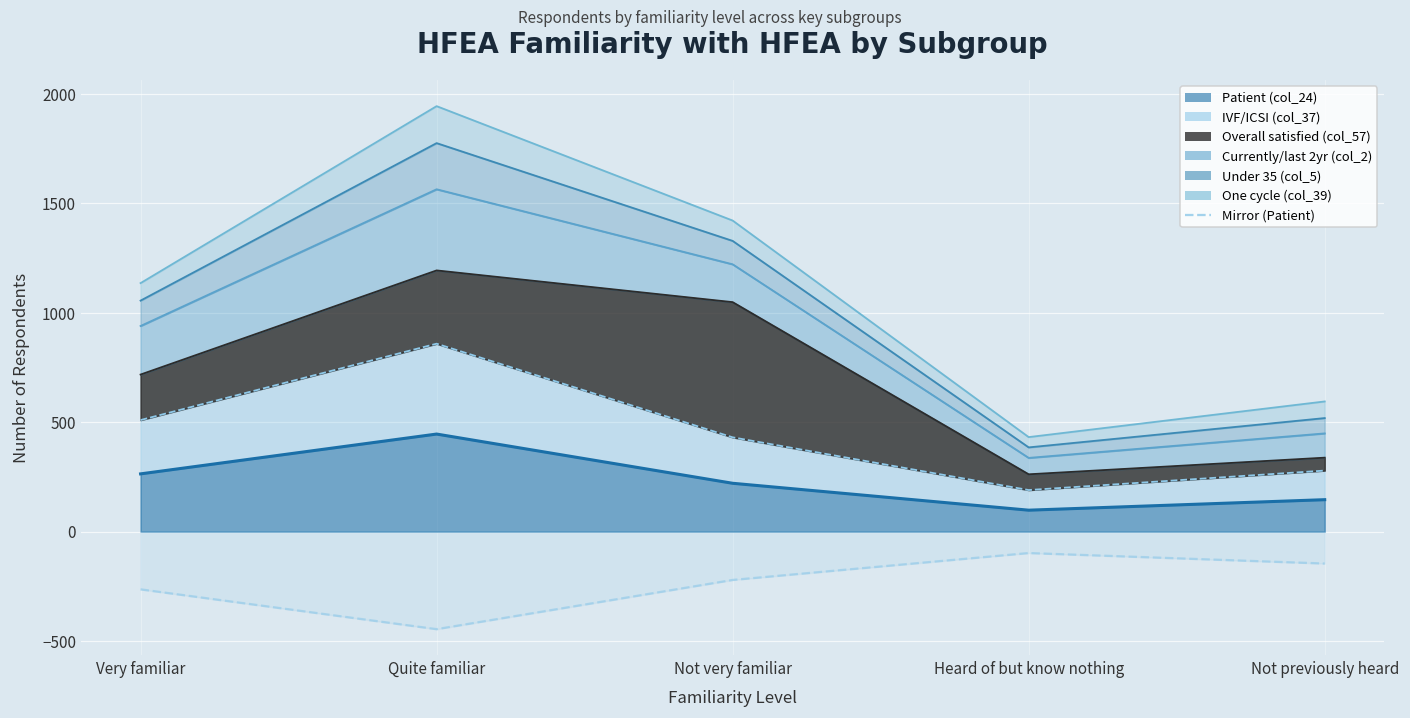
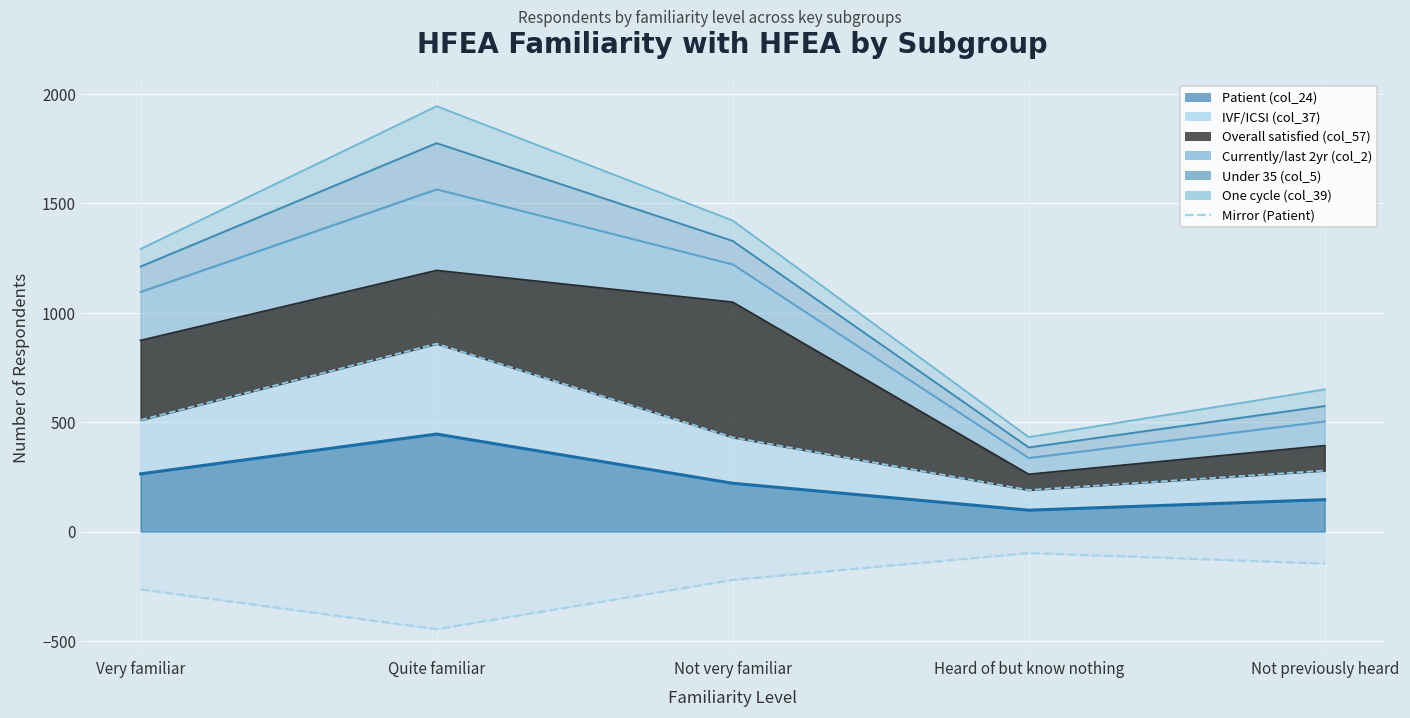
  {
    "Overall satisfied (col_57)": {
-     "Very familiar": 210,
+     "Very familiar": 360,
      "Quite familiar": 340,
      "Not very familiar": 620,
      "Heard of but know nothing": 70,
-     "Not previously heard": 60
+     "Not previously heard": 110
    }
  }
